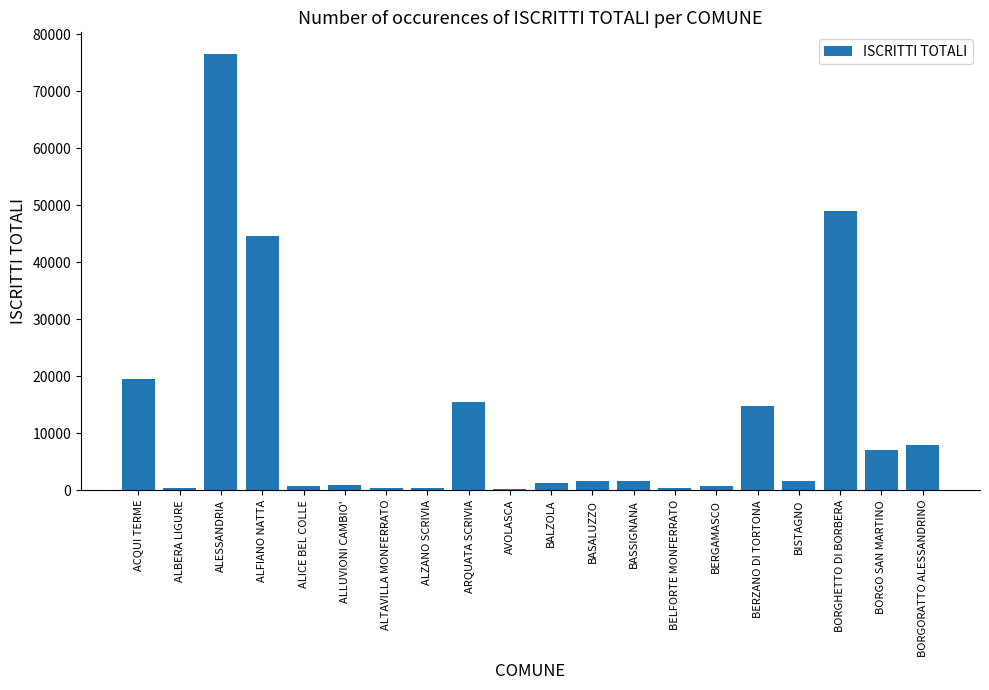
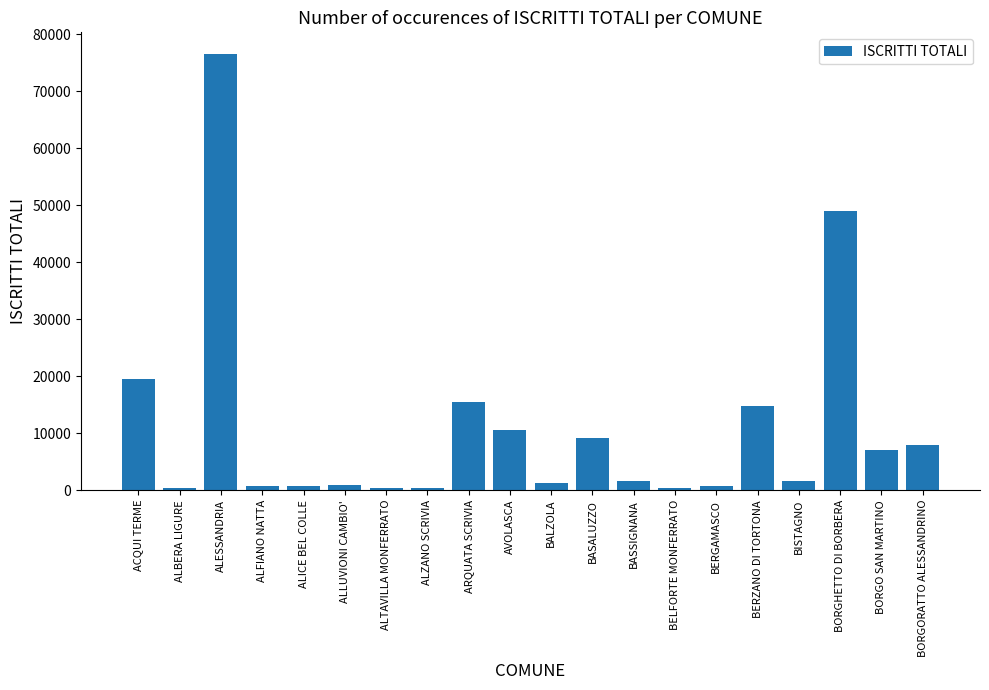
  {
    "ACQUI TERME": 20000,
    "ALESSANDRIA": 77000,
-   "ALFIANO NATTA": 45000,
+   "ALFIANO NATTA": 1000,
    "ALICE BEL COLLE": 1000,
    "ALLUVIONI CAMBIO'": 1000,
    "ALTAVILLA MONFERRATO": 0,
    "ARQUATA SCRIVIA": 15000,
-   "AVOLASCA": 0,
+   "AVOLASCA": 11000,
    "BALZOLA": 1000,
-   "BASALUZZO": 2000,
+   "BASALUZZO": 9000,
    "BASSIGNANA": 2000,
    "BERGAMASCO": 1000,
    "BERZANO DI TORTONA": 15000,
    "BISTAGNO": 2000,
    "BORGHETTO DI BORBERA": 49000,
    "BORGO SAN MARTINO": 7000,
    "BORGORATTO ALESSANDRINO": 8000
  }
